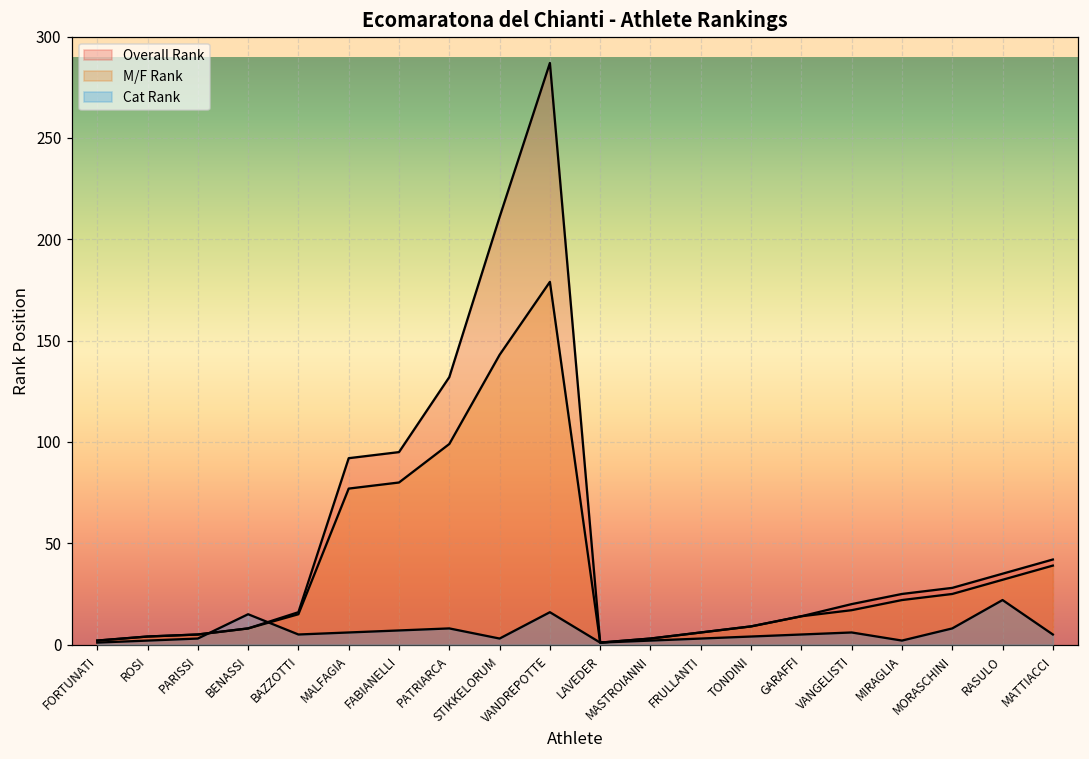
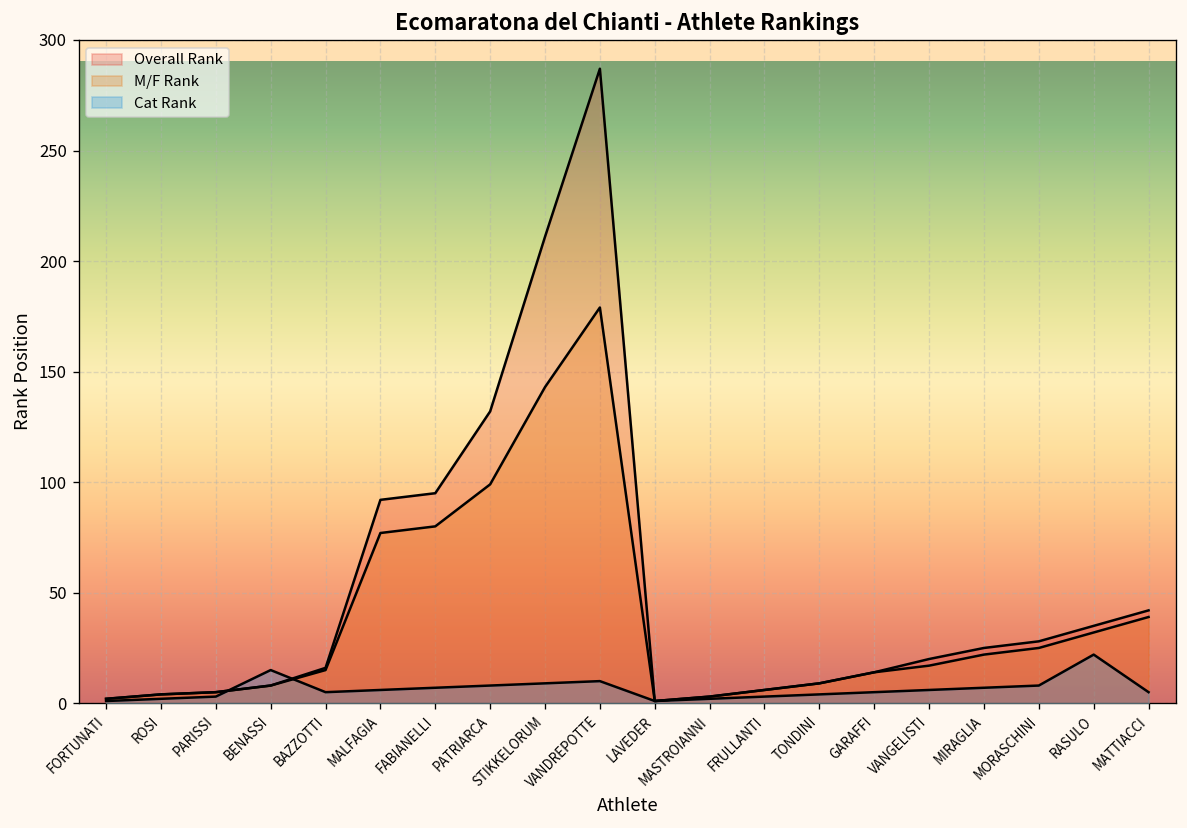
  {
    "Cat Rank": {
      "ROSI": 2,
      "PARISSI": 3,
      "BENASSI": 15,
      "BAZZOTTI": 5,
      "MALFAGIA": 6,
      "FABIANELLI": 7,
      "PATRIARCA": 8,
-     "STIKKELORUM": 3,
-     "VANDREPOTTE": 16,
+     "STIKKELORUM": 9,
+     "VANDREPOTTE": 10,
      "FRULLANTI": 3,
      "TONDINI": 4,
      "GARAFFI": 5,
      "VANGELISTI": 6,
-     "MIRAGLIA": 2,
+     "MIRAGLIA": 7,
      "MORASCHINI": 8,
      "RASULO": 22,
      "MATTIACCI": 5
    }
  }
